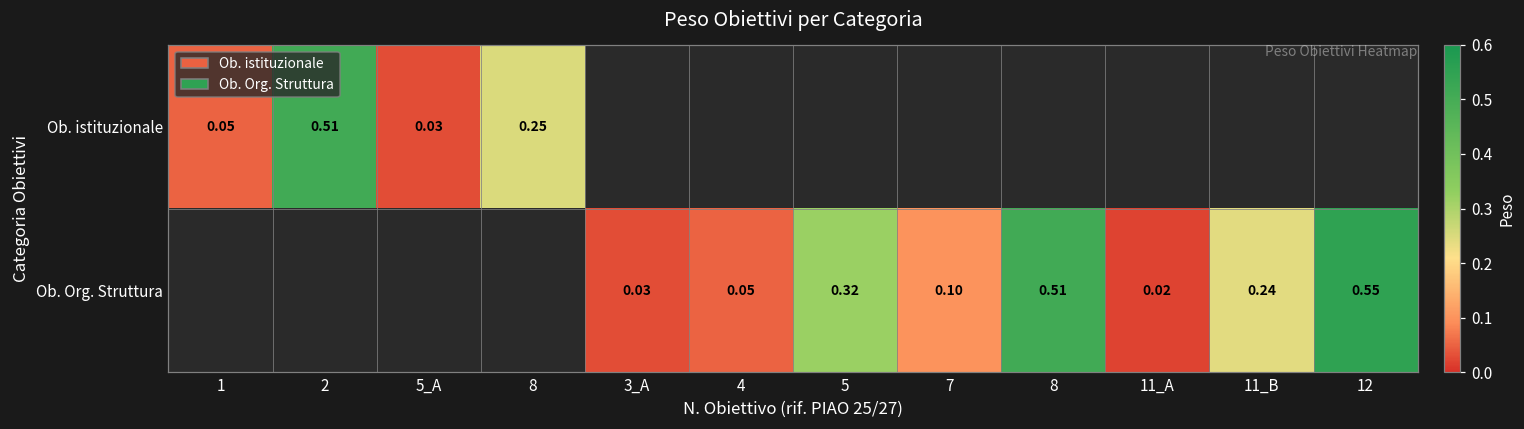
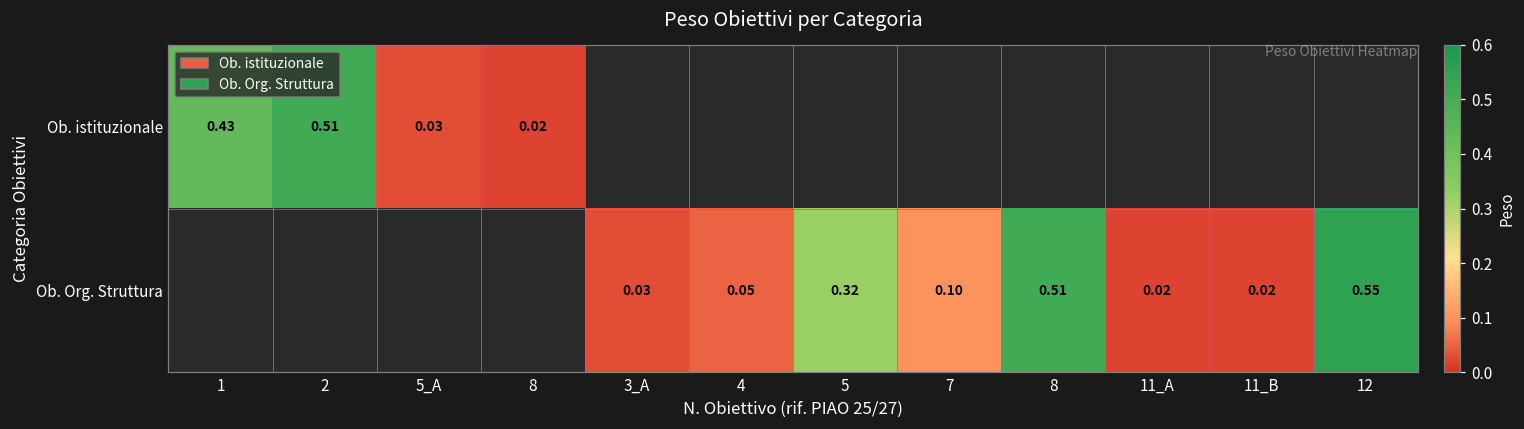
  {
    "Ob. istituzionale": {
-     "1": 0.05,
+     "1": 0.43,
      "2": 0.51,
      "5_A": 0.03,
-     "8": 0.25
+     "8": 0.02
    },
    "Ob. Org. Struttura": {
      "3_A": 0.03,
      "4": 0.05,
      "5": 0.32,
      "7": 0.10,
      "8": 0.51,
      "11_A": 0.02,
-     "11_B": 0.24,
+     "11_B": 0.02,
      "12": 0.55
    }
  }
